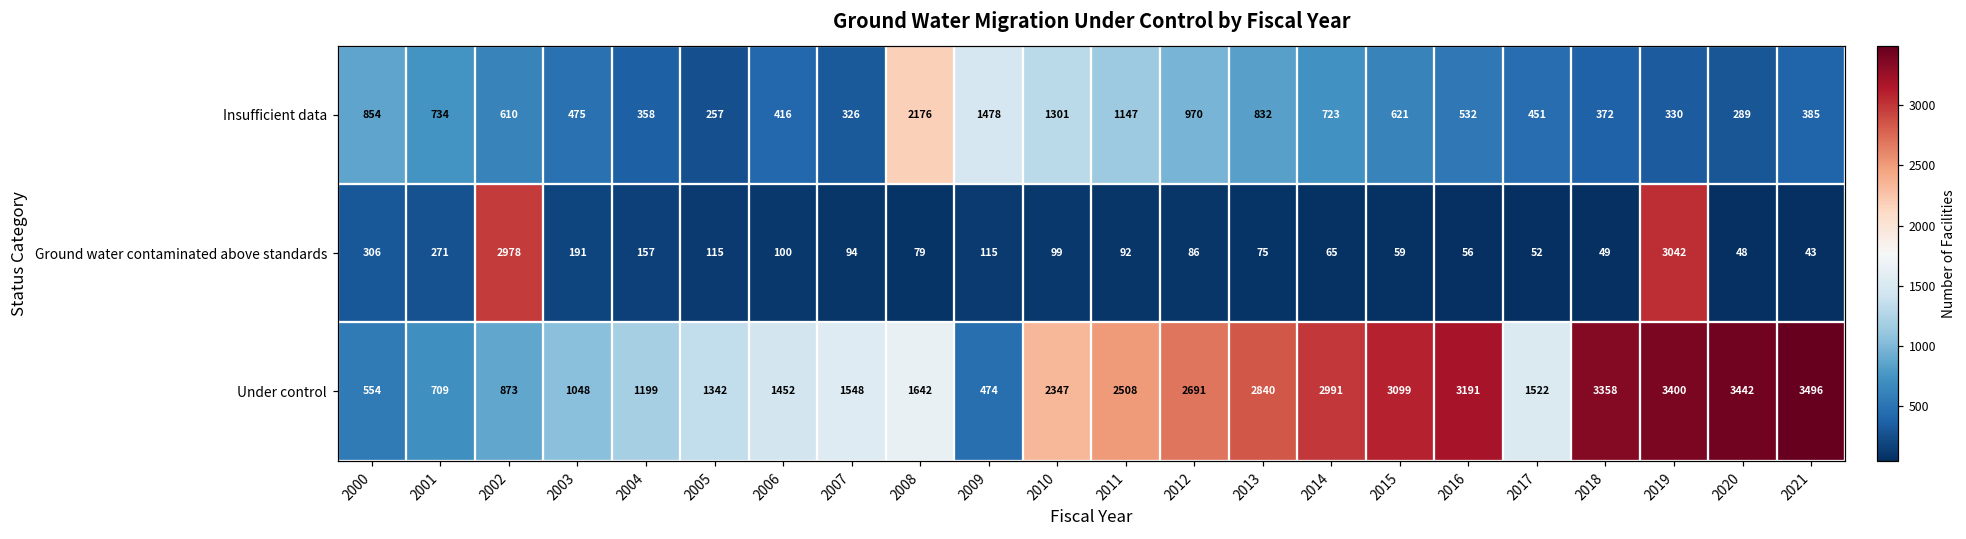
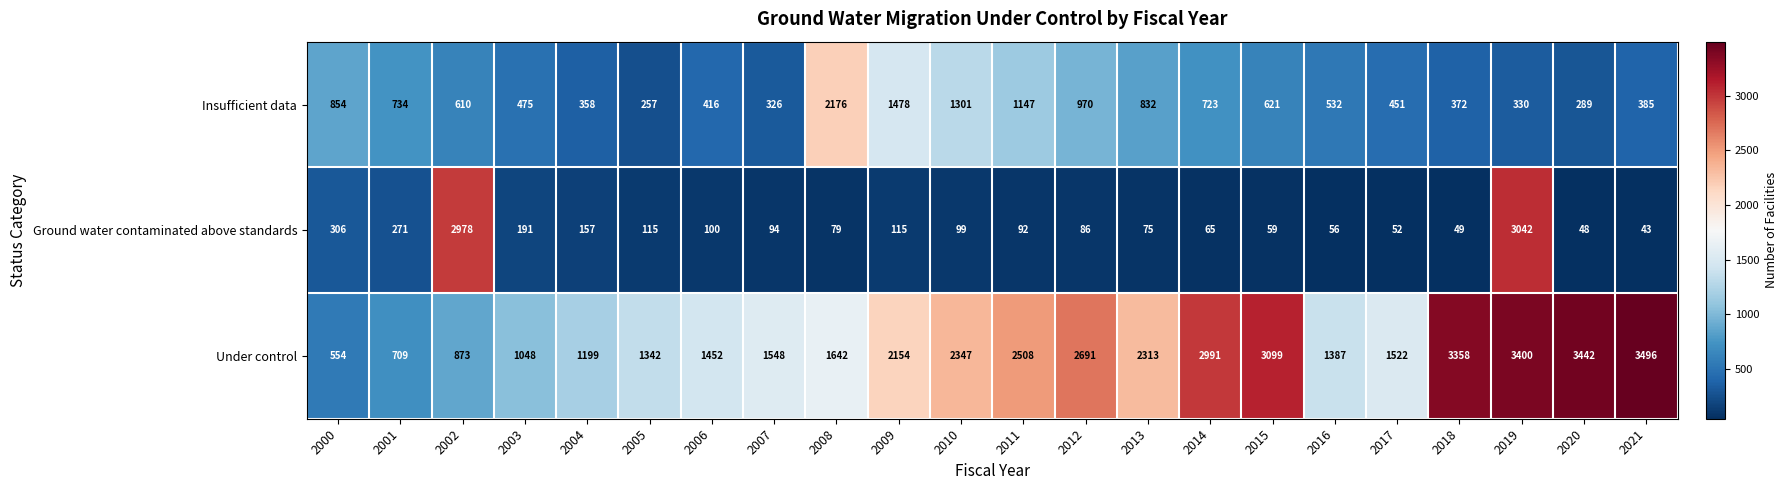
  {
    "Insufficient data": {
      "2000": 854,
      "2001": 734,
      "2002": 610,
      "2003": 475,
      "2004": 358,
      "2005": 257,
      "2006": 416,
      "2007": 326,
      "2008": 2176,
      "2009": 1478,
      "2010": 1301,
      "2011": 1147,
      "2012": 970,
      "2013": 832,
      "2014": 723,
      "2015": 621,
      "2016": 532,
      "2017": 451,
      "2018": 372,
      "2019": 330,
      "2020": 289,
      "2021": 385
    },
    "Ground water contaminated above standards": {
      "2000": 306,
      "2001": 271,
      "2002": 2978,
      "2003": 191,
      "2004": 157,
      "2005": 115,
      "2006": 100,
      "2007": 94,
      "2008": 79,
      "2009": 115,
      "2010": 99,
      "2011": 92,
      "2012": 86,
      "2013": 75,
      "2014": 65,
      "2015": 59,
      "2016": 56,
      "2017": 52,
      "2018": 49,
      "2019": 3042,
      "2020": 48,
      "2021": 43
    },
    "Under control": {
      "2000": 554,
      "2001": 709,
      "2002": 873,
      "2003": 1048,
      "2004": 1199,
      "2005": 1342,
      "2006": 1452,
      "2007": 1548,
      "2008": 1642,
-     "2009": 474,
+     "2009": 2154,
      "2010": 2347,
      "2011": 2508,
      "2012": 2691,
-     "2013": 2840,
+     "2013": 2313,
      "2014": 2991,
      "2015": 3099,
-     "2016": 3191,
+     "2016": 1387,
      "2017": 1522,
      "2018": 3358,
      "2019": 3400,
      "2020": 3442,
      "2021": 3496
    }
  }
